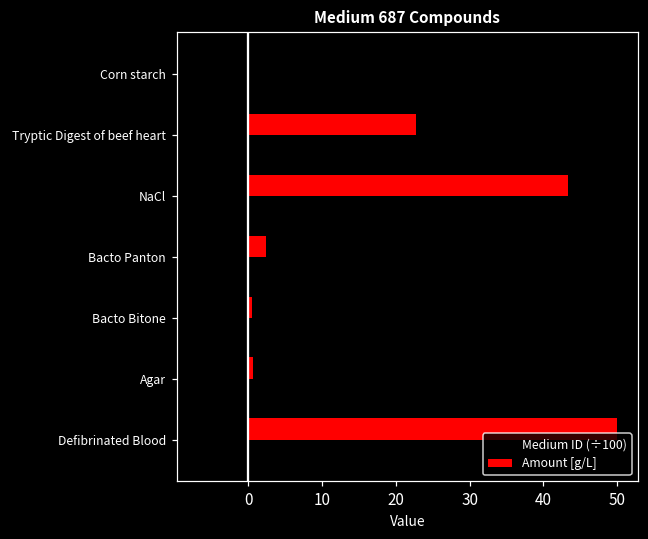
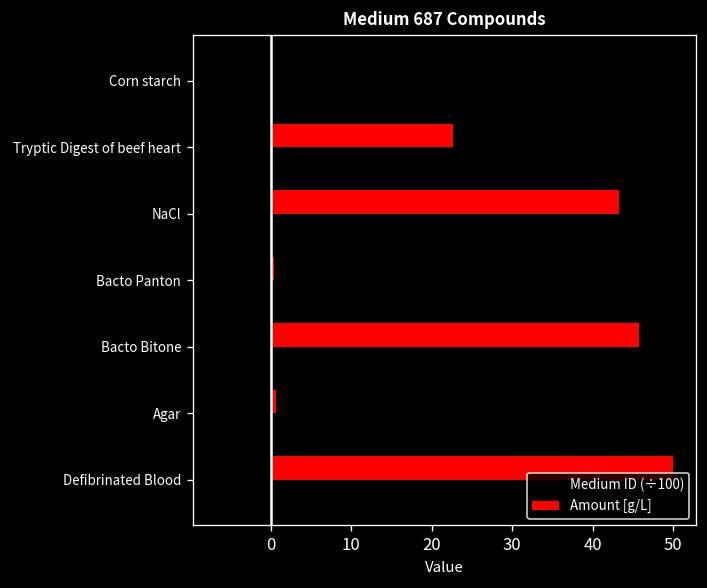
  {
    "Medium ID (÷100)": {
      "Corn starch": -7,
      "Tryptic Digest of beef heart": -7,
      "NaCl": -7,
      "Bacto Panton": -7,
      "Bacto Bitone": -7,
      "Agar": -7,
      "Defibrinated Blood": -7
    },
    "Amount [g/L]": {
      "Tryptic Digest of beef heart": 23,
      "NaCl": 43,
-     "Bacto Panton": 2,
-     "Bacto Bitone": 0,
+     "Bacto Panton": 0,
+     "Bacto Bitone": 46,
      "Agar": 1,
      "Defibrinated Blood": 50
    }
  }
